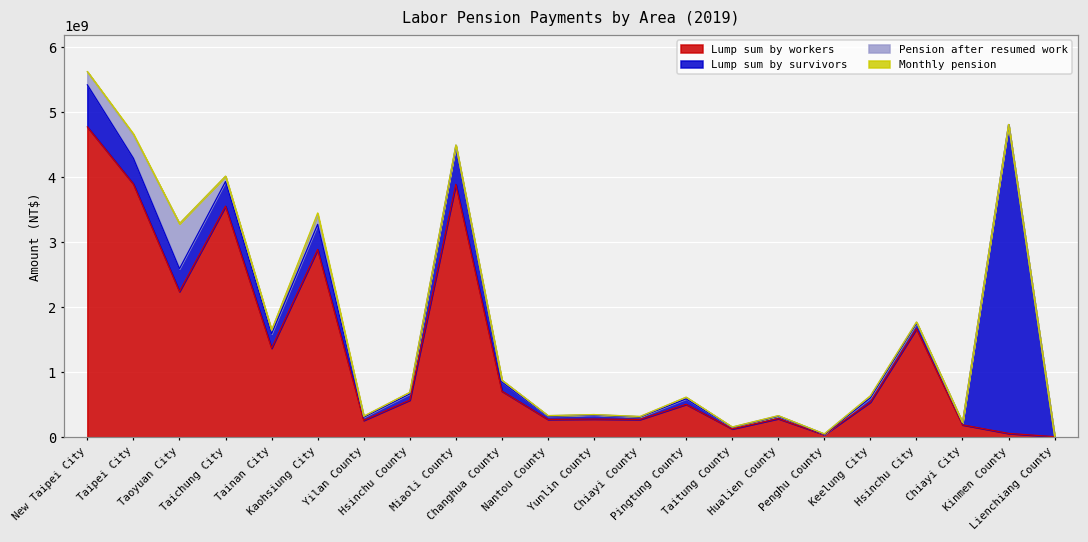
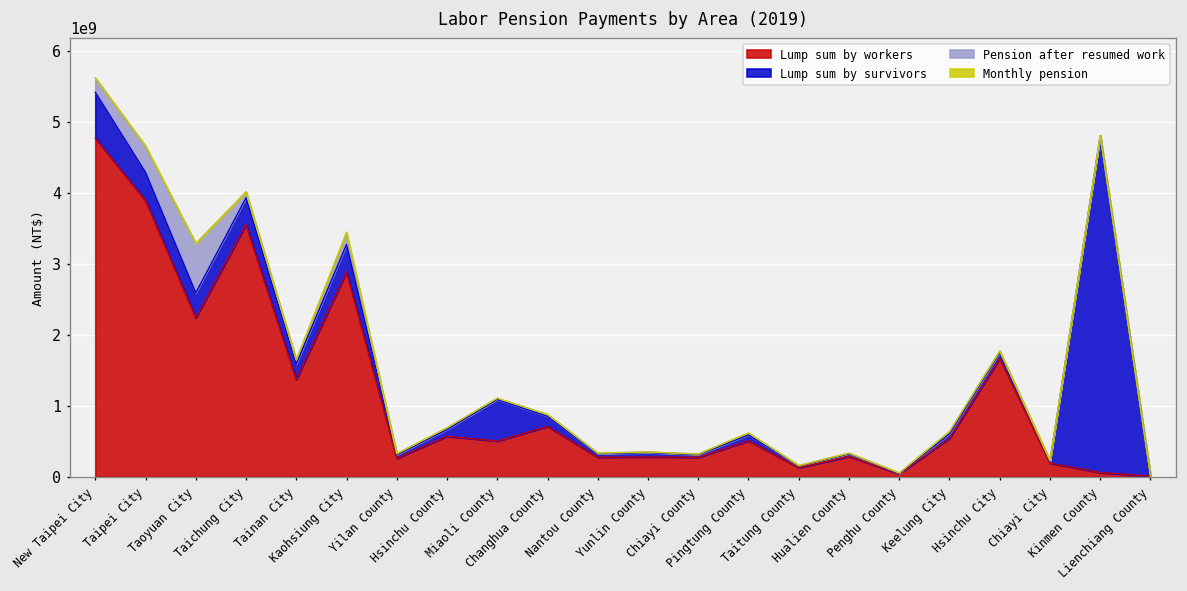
  {
    "Lump sum by workers": {
      "New Taipei City": 4800000000,
      "Taipei City": 3900000000,
      "Taoyuan City": 2200000000,
      "Taichung City": 3500000000,
      "Tainan City": 1400000000,
      "Kaohsiung City": 2900000000,
      "Yilan County": 300000000,
      "Hsinchu County": 600000000,
-     "Miaoli County": 3900000000,
+     "Miaoli County": 500000000,
      "Changhua County": 700000000,
      "Nantou County": 300000000,
      "Yunlin County": 300000000,
      "Pingtung County": 500000000,
      "Keelung City": 500000000,
      "Hsinchu City": 1700000000,
      "Kinmen County": 100000000
    },
    "Lump sum by survivors": {
      "New Taipei City": 600000000,
      "Taipei City": 400000000,
      "Taoyuan City": 300000000,
      "Taichung City": 400000000,
      "Tainan City": 200000000,
      "Kaohsiung City": 400000000
    }
  }
